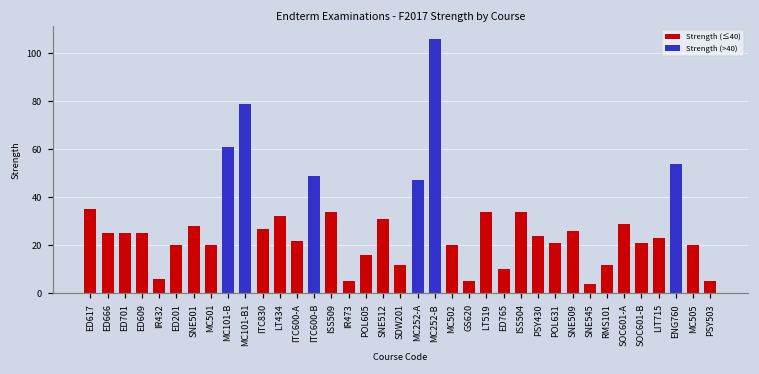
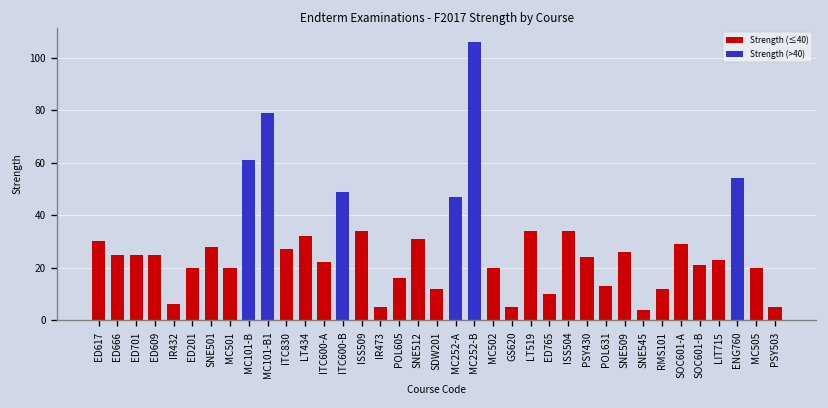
  {
-   "ED617": 35,
+   "ED617": 30,
    "ED666": 25,
    "ED701": 25,
    "ED609": 25,
    "IR432": 6,
    "ED201": 20,
    "SNE501": 28,
    "MC501": 20,
    "MC101-B": 61,
    "MC101-B1": 79,
    "ITC830": 27,
    "LT434": 32,
    "ITC600-A": 22,
    "ITC600-B": 49,
    "ISS509": 34,
    "IR473": 5,
    "POL605": 16,
    "SNE512": 31,
    "SDW201": 12,
    "MC252-A": 47,
    "MC252-B": 106,
    "MC502": 20,
    "GS620": 5,
    "LT519": 34,
    "ED765": 10,
    "ISS504": 34,
    "PSY430": 24,
-   "POL631": 21,
+   "POL631": 13,
    "SNE509": 26,
    "SNE545": 4,
    "RMS101": 12,
    "SOC601-A": 29,
    "SOC601-B": 21,
    "LIT715": 23,
    "ENG760": 54,
    "MC505": 20,
    "PSY503": 5
  }
